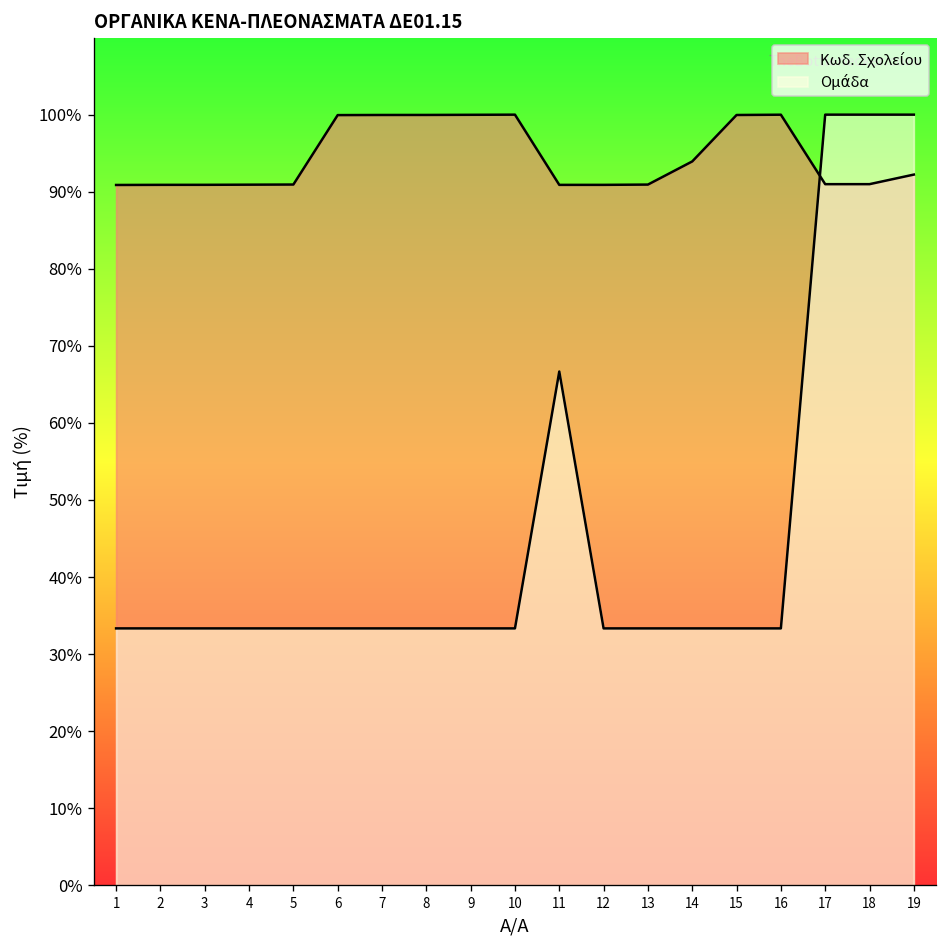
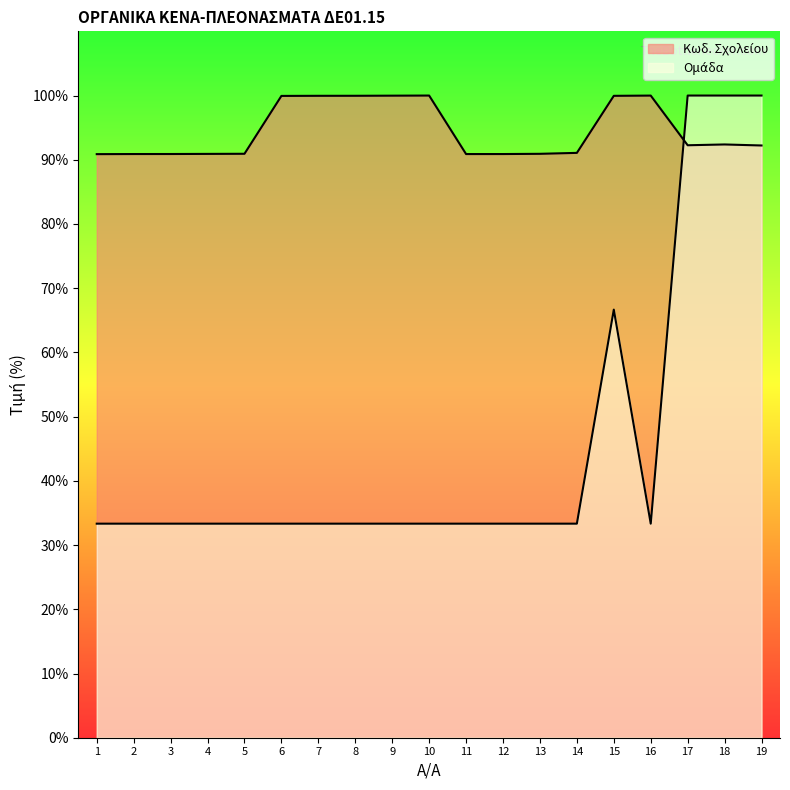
  {
    "Κωδ. Σχολείου": {
      "1": "91%",
      "2": "91%",
      "3": "91%",
      "4": "91%",
      "5": "91%",
      "6": "100%",
      "7": "100%",
      "8": "100%",
      "9": "100%",
      "10": "100%",
      "11": "91%",
      "12": "91%",
      "13": "91%",
-     "14": "94%",
+     "14": "91%",
      "15": "100%",
      "16": "100%",
-     "17": "91%",
-     "18": "91%",
+     "17": "92%",
+     "18": "92%",
      "19": "92%"
    },
    "Ομάδα": {
      "1": "33%",
      "2": "33%",
      "3": "33%",
      "4": "33%",
      "5": "33%",
      "6": "33%",
      "7": "33%",
      "8": "33%",
      "9": "33%",
      "10": "33%",
-     "11": "67%",
+     "11": "33%",
      "12": "33%",
      "13": "33%",
      "14": "33%",
-     "15": "33%",
+     "15": "67%",
      "16": "33%",
      "17": "100%",
      "18": "100%",
      "19": "100%"
    }
  }
